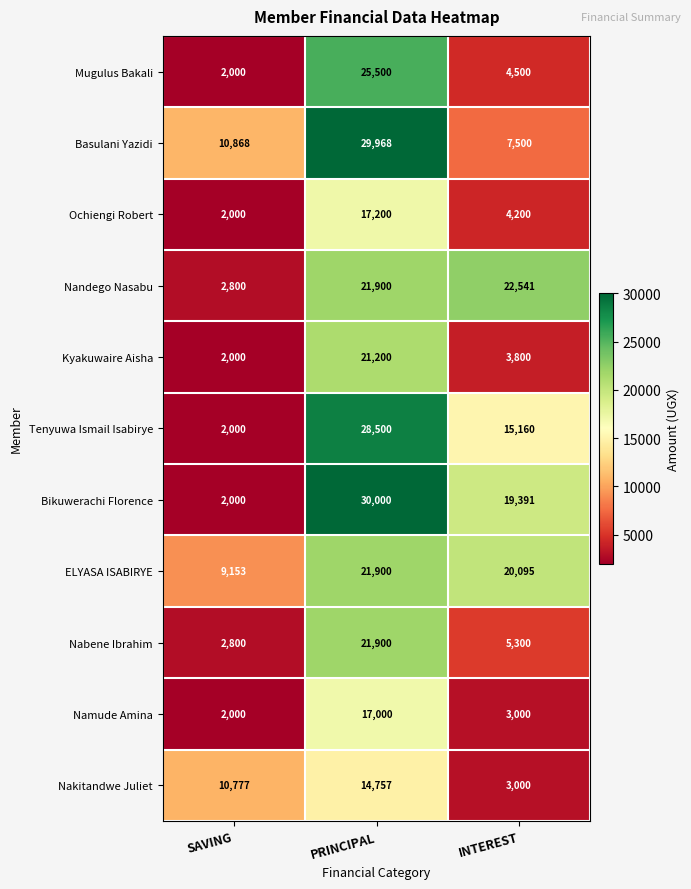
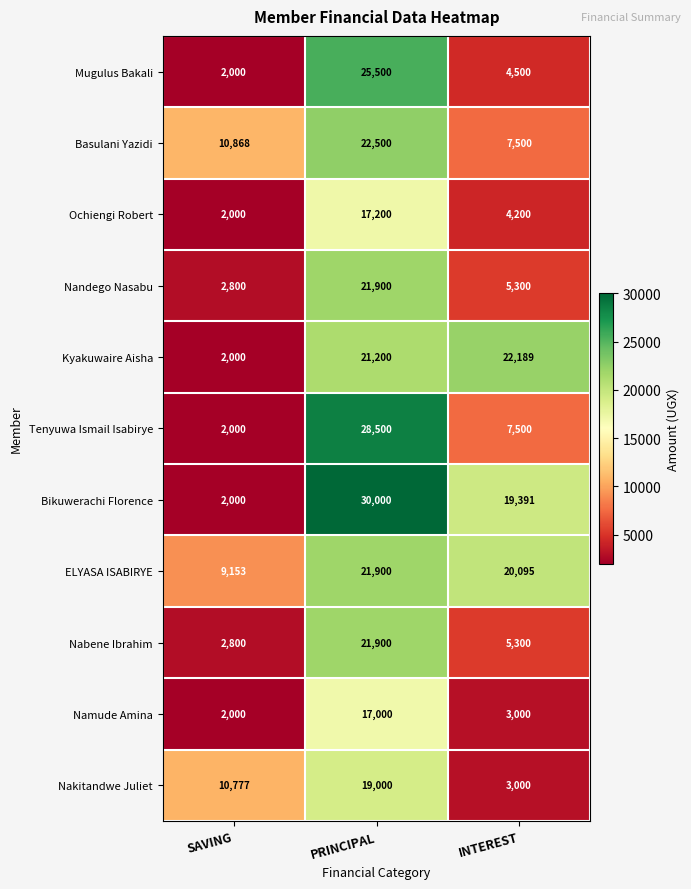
  {
    "Mugulus Bakali": {
      "SAVING": "2,000",
      "PRINCIPAL": "25,500",
      "INTEREST": "4,500"
    },
    "Basulani Yazidi": {
      "SAVING": "10,868",
-     "PRINCIPAL": "29,968",
+     "PRINCIPAL": "22,500",
      "INTEREST": "7,500"
    },
    "Ochiengi Robert": {
      "SAVING": "2,000",
      "PRINCIPAL": "17,200",
      "INTEREST": "4,200"
    },
    "Nandego Nasabu": {
      "SAVING": "2,800",
      "PRINCIPAL": "21,900",
-     "INTEREST": "22,541"
+     "INTEREST": "5,300"
    },
    "Kyakuwaire Aisha": {
      "SAVING": "2,000",
      "PRINCIPAL": "21,200",
-     "INTEREST": "3,800"
+     "INTEREST": "22,189"
    },
    "Tenyuwa Ismail Isabirye": {
      "SAVING": "2,000",
      "PRINCIPAL": "28,500",
-     "INTEREST": "15,160"
+     "INTEREST": "7,500"
    },
    "Bikuwerachi Florence": {
      "SAVING": "2,000",
      "PRINCIPAL": "30,000",
      "INTEREST": "19,391"
    },
    "ELYASA ISABIRYE": {
      "SAVING": "9,153",
      "PRINCIPAL": "21,900",
      "INTEREST": "20,095"
    },
    "Nabene Ibrahim": {
      "SAVING": "2,800",
      "PRINCIPAL": "21,900",
      "INTEREST": "5,300"
    },
    "Namude Amina": {
      "SAVING": "2,000",
      "PRINCIPAL": "17,000",
      "INTEREST": "3,000"
    },
    "Nakitandwe Juliet": {
      "SAVING": "10,777",
-     "PRINCIPAL": "14,757",
+     "PRINCIPAL": "19,000",
      "INTEREST": "3,000"
    }
  }
